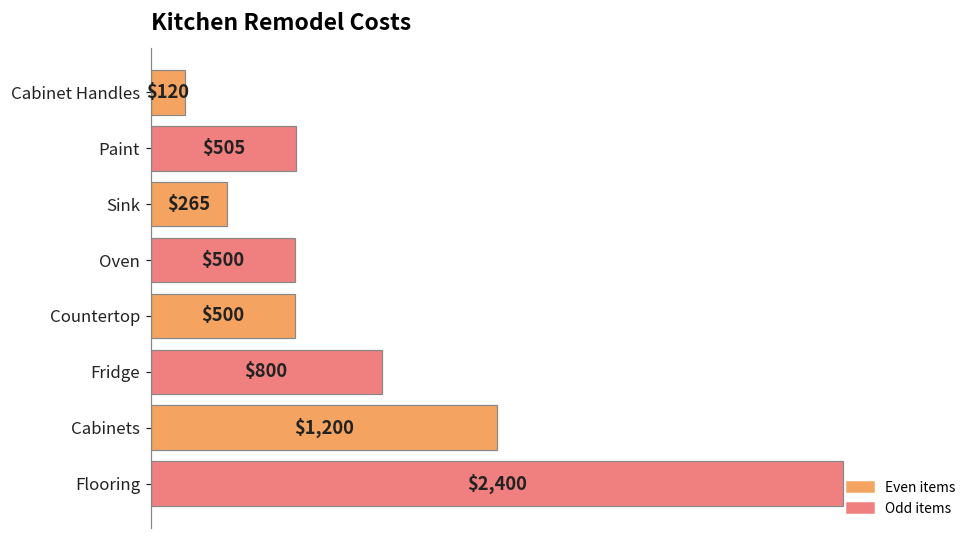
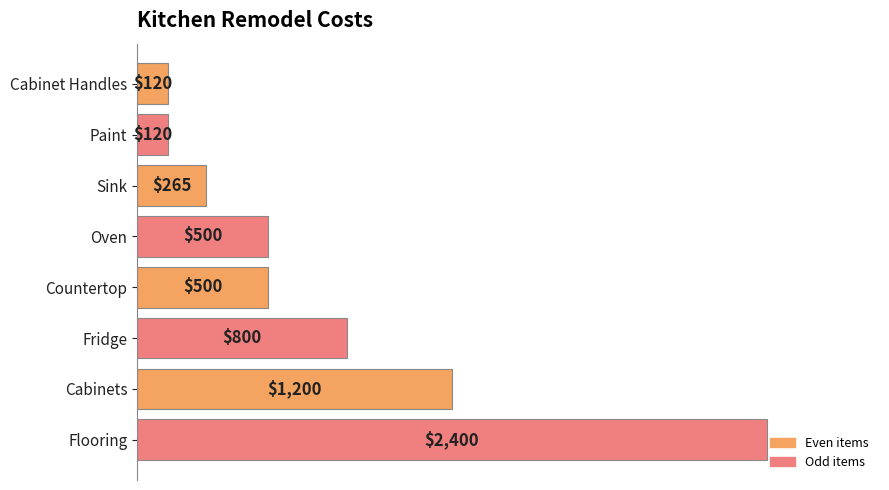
  {
    "Cabinet Handles": "$120",
-   "Paint": "$505",
+   "Paint": "$120",
    "Sink": "$265",
    "Oven": "$500",
    "Countertop": "$500",
    "Fridge": "$800",
    "Cabinets": "$1,200",
    "Flooring": "$2,400"
  }
